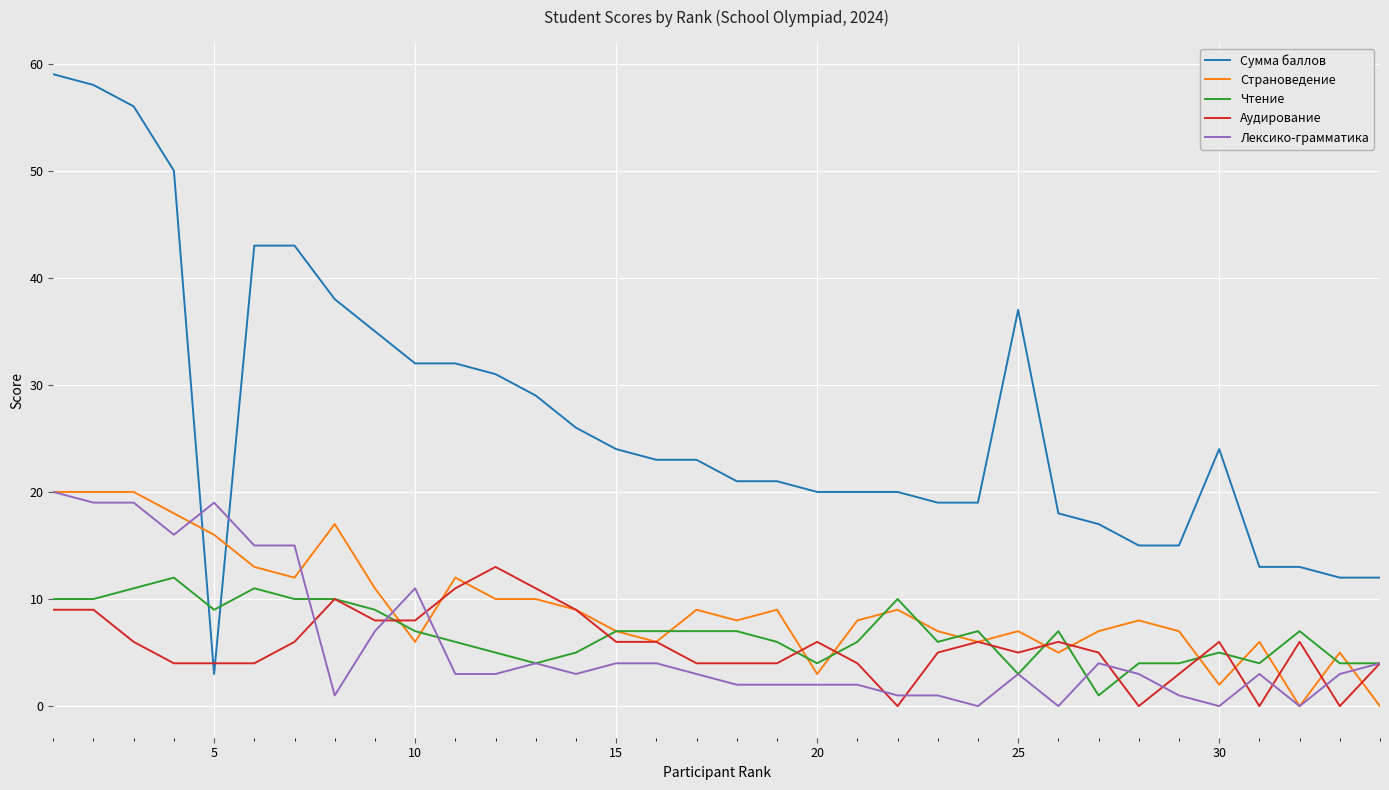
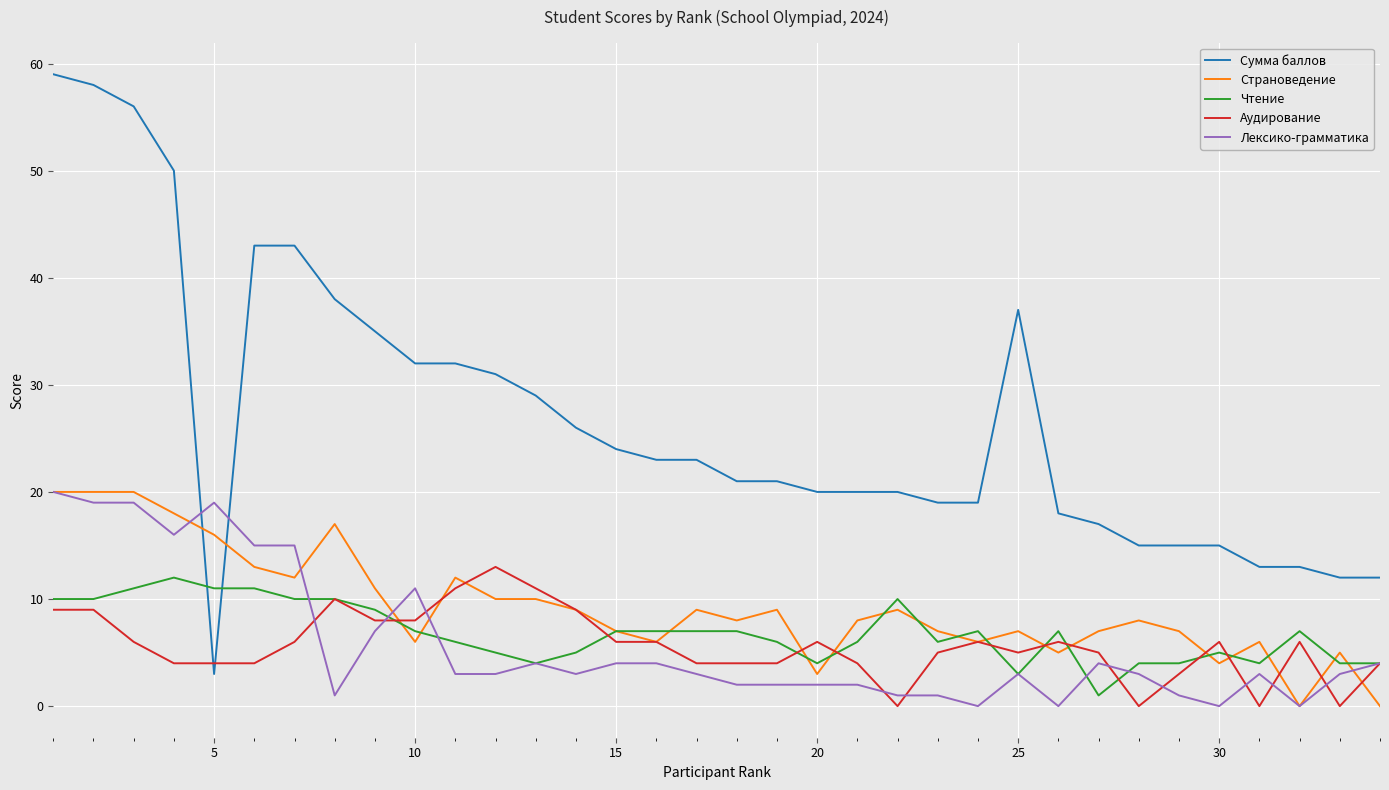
  {
    "Сумма баллов": {
      "5": 3,
      "10": 32,
      "15": 24,
      "20": 20,
      "25": 37,
-     "30": 24
+     "30": 15
    },
    "Страноведение": {
      "5": 16,
      "10": 6,
      "20": 3,
      "25": 7,
-     "30": 2
+     "30": 4
    },
    "Чтение": {
-     "5": 9,
+     "5": 11,
      "10": 7,
      "20": 4,
      "30": 5
    },
    "Аудирование": {
      "5": 4,
      "10": 8,
      "15": 6,
      "20": 6,
      "25": 5,
      "30": 6
    },
    "Лексико-грамматика": {
      "5": 19,
      "10": 11,
      "15": 4,
      "20": 2,
      "30": 0
    }
  }
